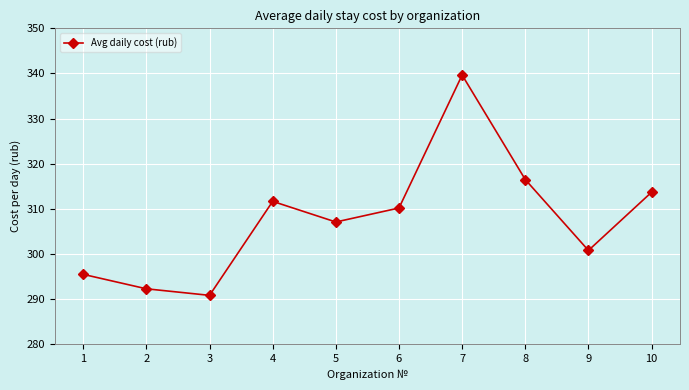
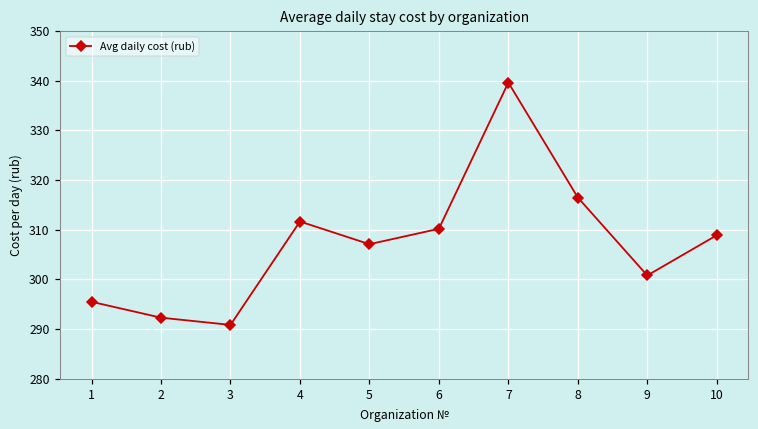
  {
    "1": 296,
    "2": 292,
    "3": 291,
    "4": 312,
    "5": 307,
    "6": 310,
    "7": 340,
    "8": 317,
    "9": 301,
-   "10": 314
+   "10": 309
  }
